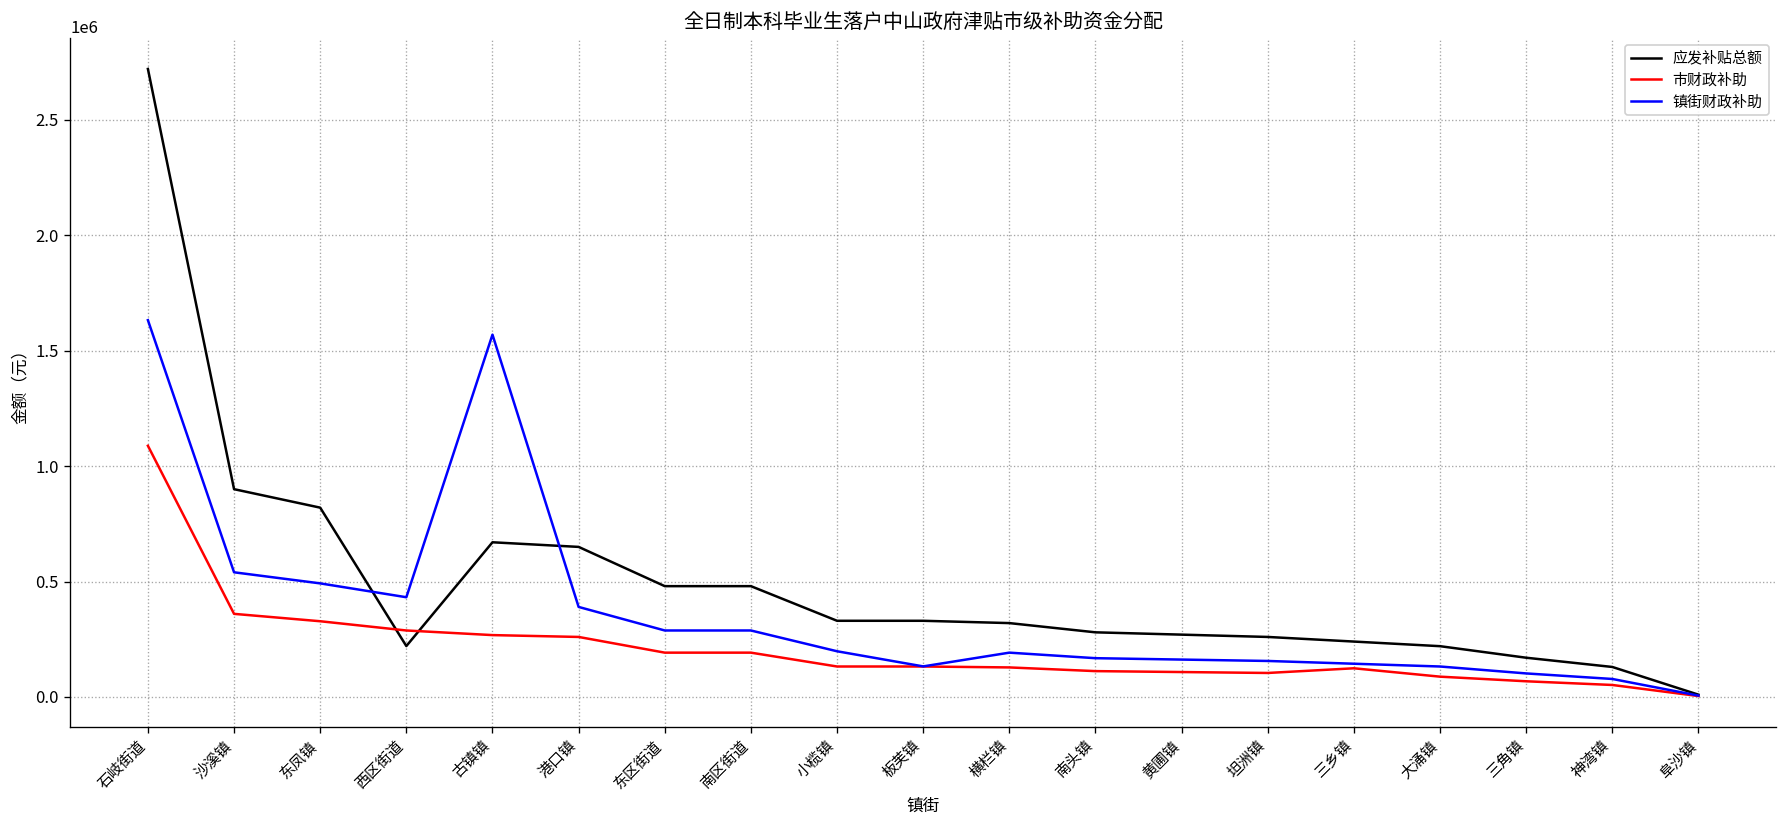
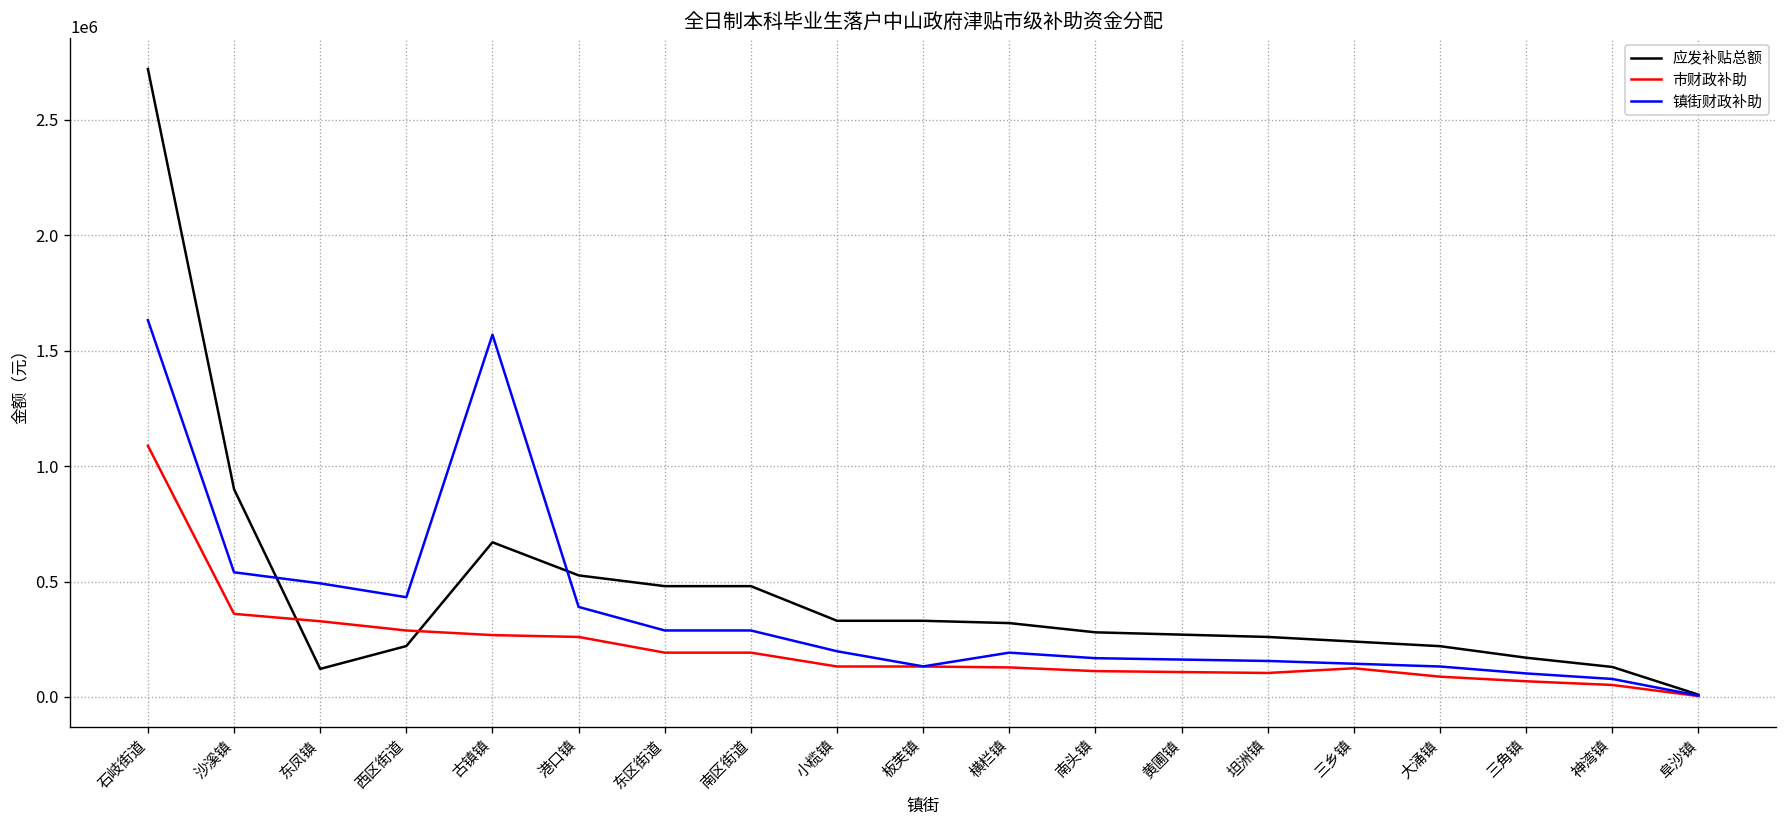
  {
    "应发补贴总额": {
      "石岐街道": 2720000,
      "沙溪镇": 900000,
-     "东凤镇": 820000,
+     "东凤镇": 120000,
      "西区街道": 220000,
      "古镇镇": 670000,
-     "港口镇": 650000,
+     "港口镇": 530000,
      "东区街道": 480000,
      "南区街道": 480000,
      "小榄镇": 330000,
      "板芙镇": 330000,
      "横栏镇": 320000,
      "南头镇": 280000,
      "黄圃镇": 270000,
      "坦洲镇": 260000,
      "三乡镇": 240000,
      "大涌镇": 220000,
      "三角镇": 170000,
      "神湾镇": 130000
    },
    "市财政补助": {
      "石岐街道": 1090000,
      "沙溪镇": 360000,
      "东凤镇": 330000,
      "西区街道": 290000,
      "古镇镇": 270000,
      "港口镇": 260000,
      "东区街道": 190000,
      "南区街道": 190000,
      "小榄镇": 130000,
      "横栏镇": 130000,
      "南头镇": 110000,
      "黄圃镇": 110000,
      "坦洲镇": 100000,
      "三乡镇": 120000,
      "大涌镇": 90000,
      "三角镇": 70000,
      "神湾镇": 50000
    },
    "镇街财政补助": {
      "石岐街道": 1630000,
      "沙溪镇": 540000,
      "东凤镇": 490000,
      "西区街道": 430000,
      "古镇镇": 1570000,
      "港口镇": 390000,
      "东区街道": 290000,
      "南区街道": 290000,
      "小榄镇": 200000,
      "横栏镇": 190000,
      "南头镇": 170000,
      "黄圃镇": 160000,
      "坦洲镇": 160000,
      "三乡镇": 140000,
      "大涌镇": 130000,
      "三角镇": 100000,
      "神湾镇": 80000
    }
  }
